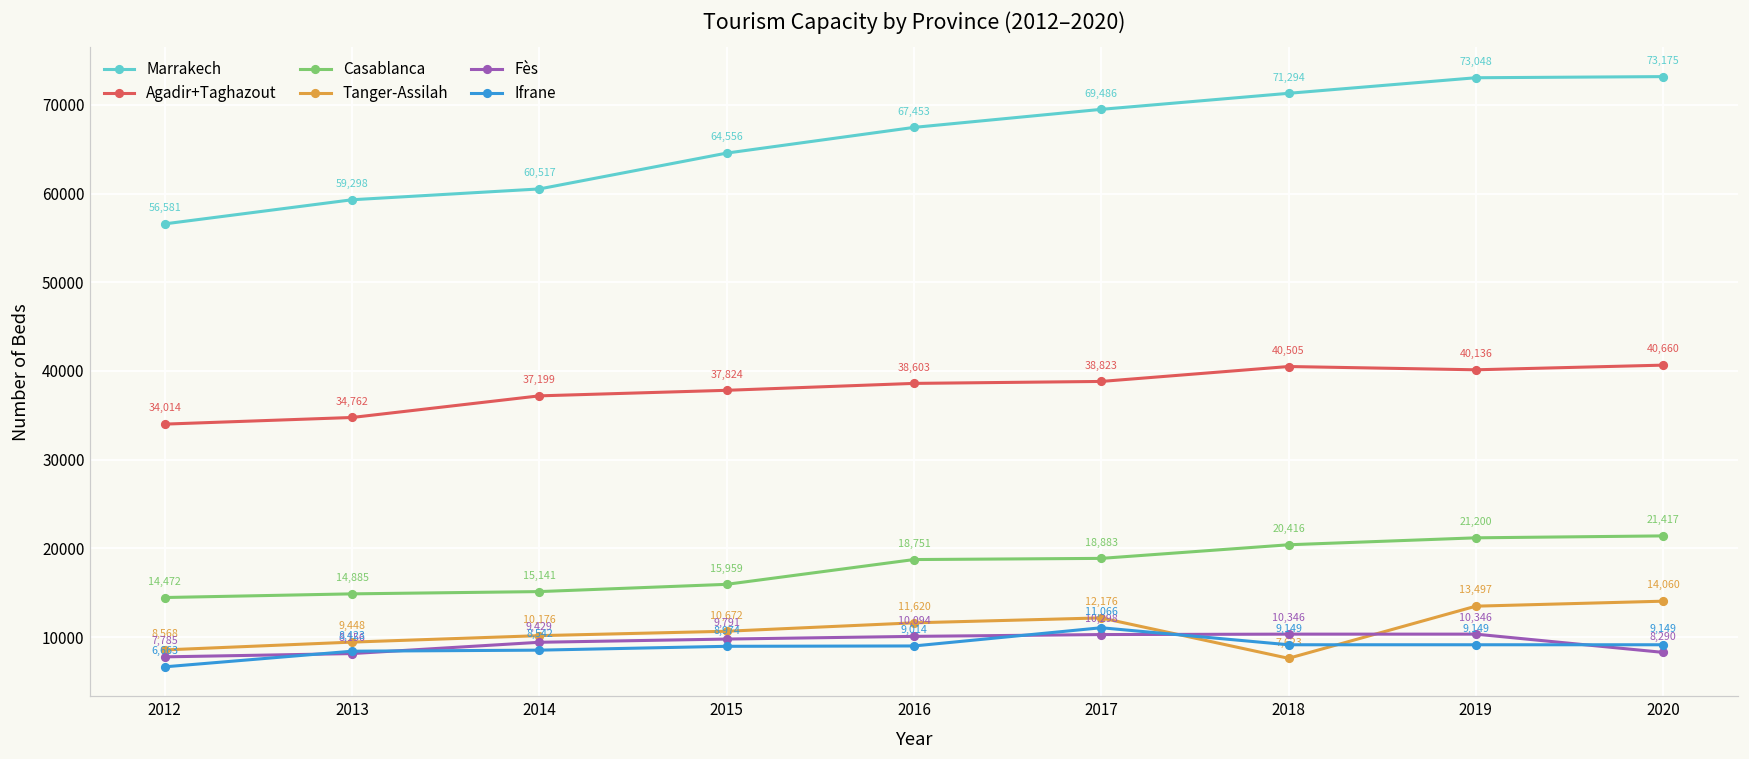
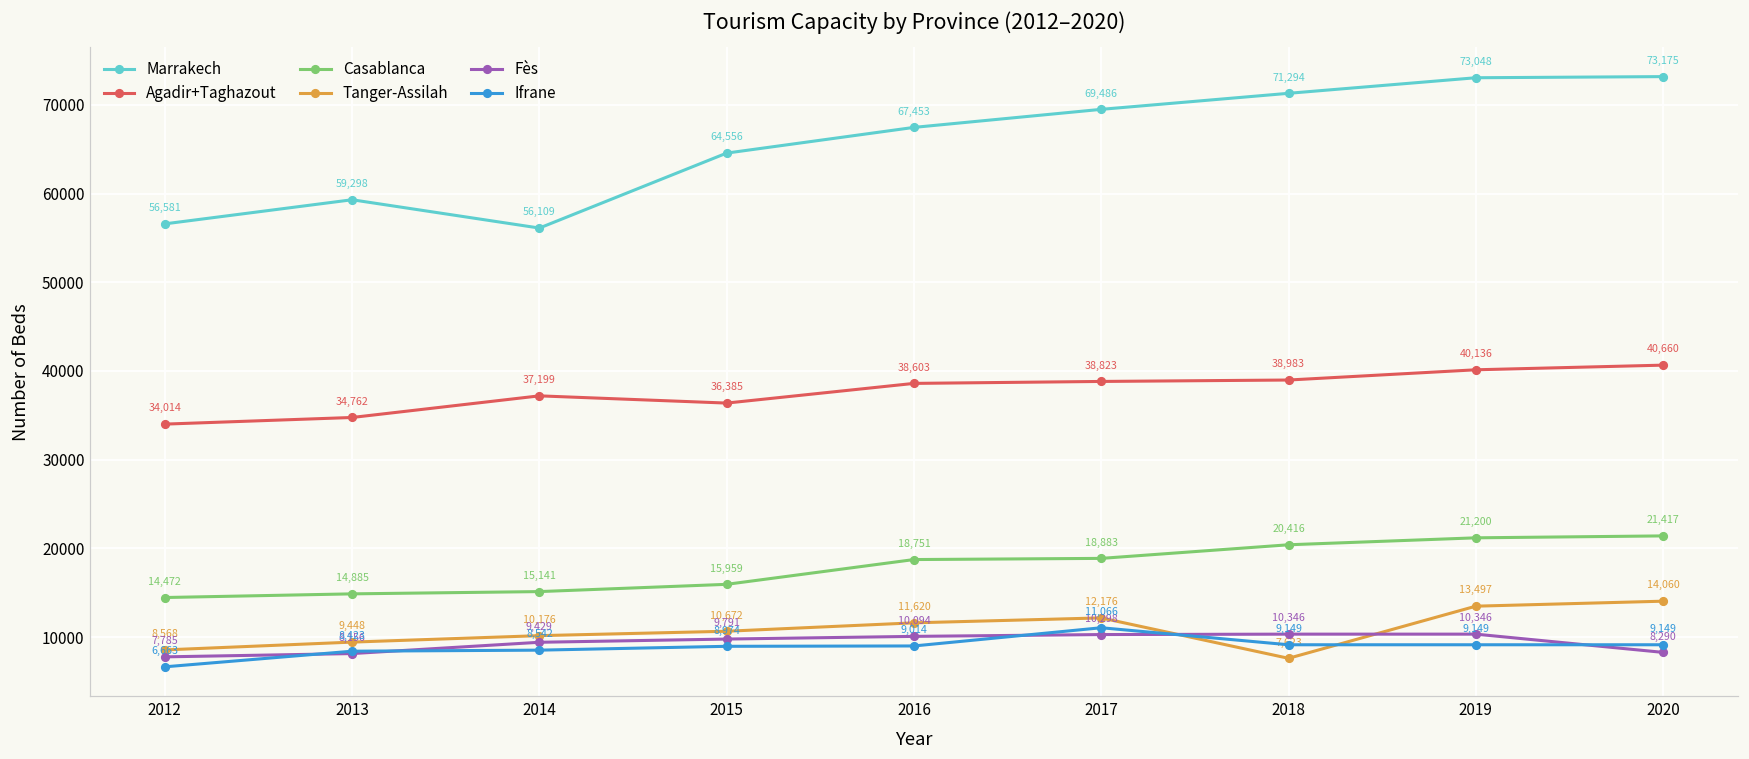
  {
    "Marrakech": {
      "2012": "56,581",
      "2013": "59,298",
-     "2014": "60,517",
+     "2014": "56,109",
      "2015": "64,556",
      "2016": "67,453",
      "2017": "69,486",
      "2018": "71,294",
      "2019": "73,048",
      "2020": "73,175"
    },
    "Agadir+Taghazout": {
      "2012": "34,014",
      "2013": "34,762",
      "2014": "37,199",
-     "2015": "37,824",
+     "2015": "36,385",
      "2016": "38,603",
      "2017": "38,823",
-     "2018": "40,505",
+     "2018": "38,983",
      "2019": "40,136",
      "2020": "40,660"
    },
    "Casablanca": {
      "2012": "14,472",
      "2013": "14,885",
      "2014": "15,141",
      "2015": "15,959",
      "2016": "18,751",
      "2017": "18,883",
      "2018": "20,416",
      "2019": "21,200",
      "2020": "21,417"
    },
    "Tanger-Assilah": {
      "2016": "11,620",
      "2017": "12,176",
      "2019": "13,497",
      "2020": "14,060"
    },
    "Fès": {
      "2018": "10,346",
      "2019": "10,346"
    }
  }
